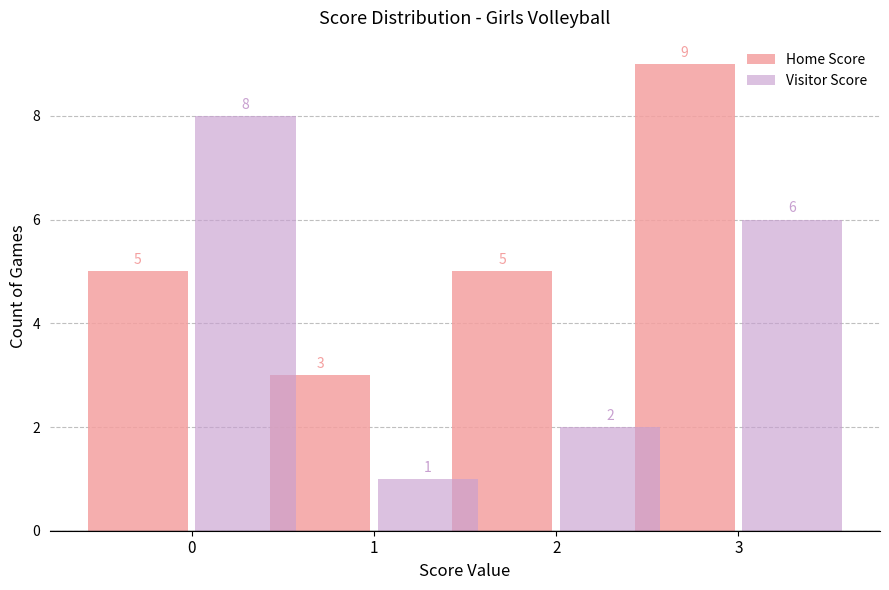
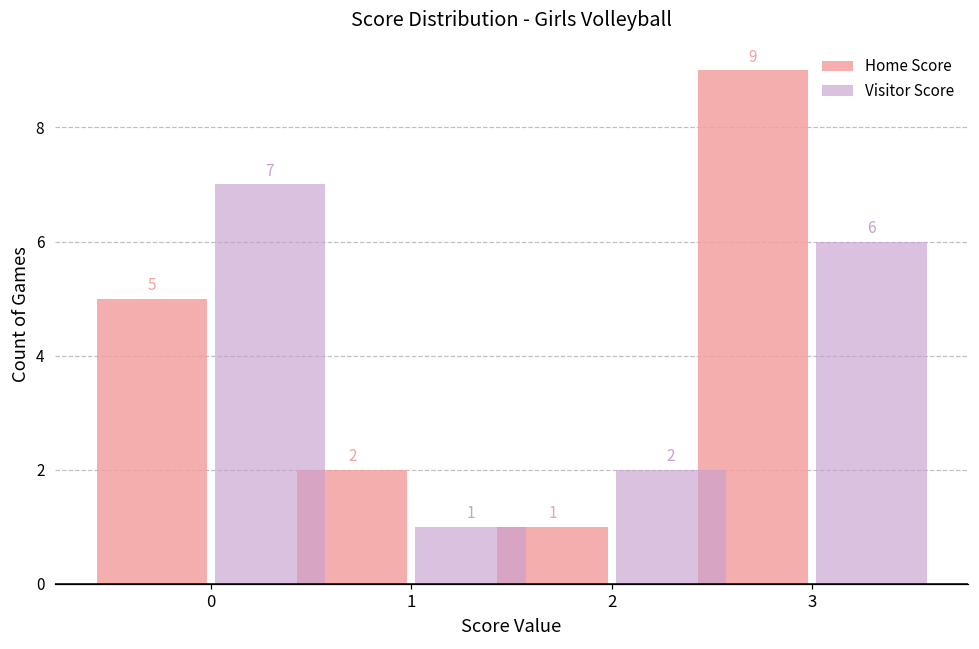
  {
    "Home Score": {
      "0": 5,
-     "1": 3,
-     "2": 5,
+     "1": 2,
+     "2": 1,
      "3": 9
    },
    "Visitor Score": {
-     "0": 8,
+     "0": 7,
      "1": 1,
      "2": 2,
      "3": 6
    }
  }
